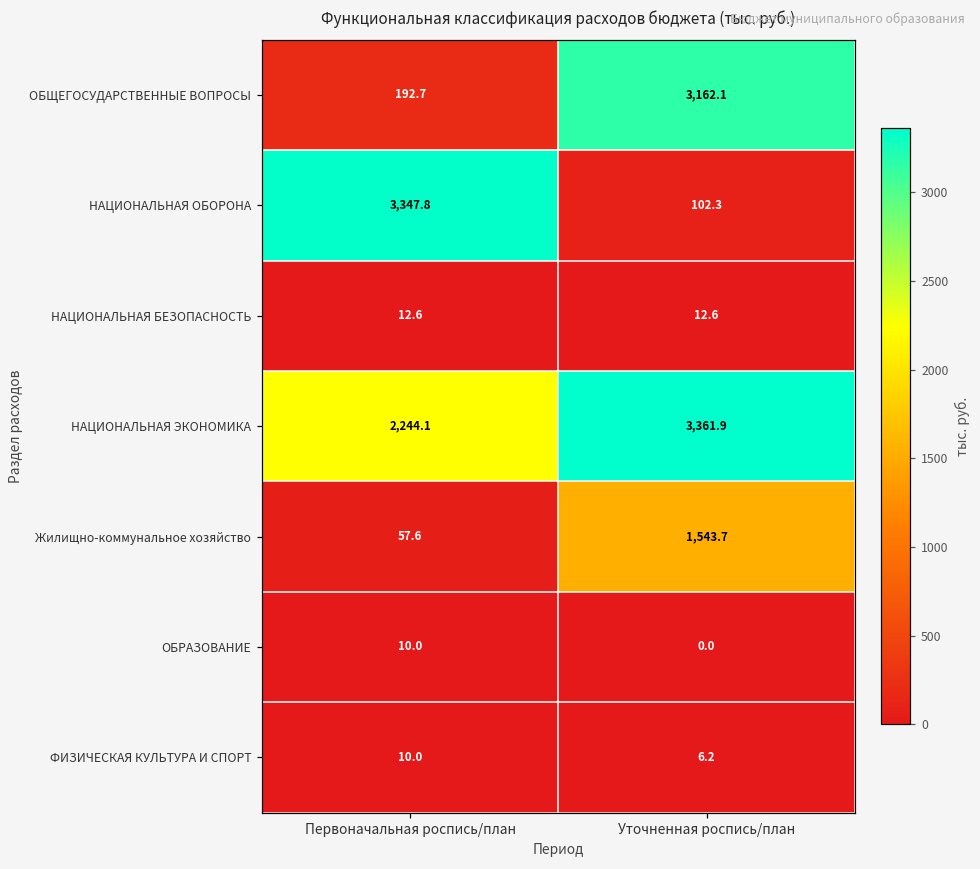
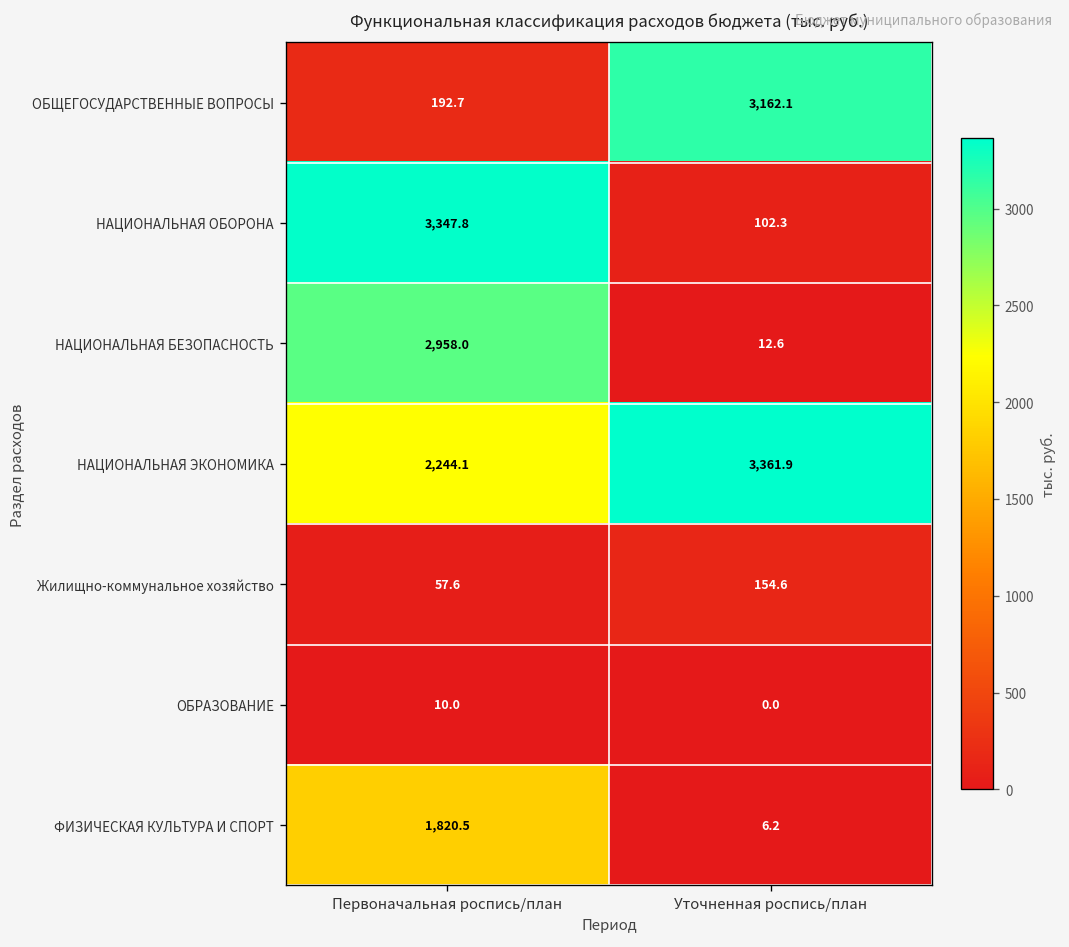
  {
    "ОБЩЕГОСУДАРСТВЕННЫЕ ВОПРОСЫ": {
      "Первоначальная роспись/план": "192.7",
      "Уточненная роспись/план": "3,162.1"
    },
    "НАЦИОНАЛЬНАЯ ОБОРОНА": {
      "Первоначальная роспись/план": "3,347.8",
      "Уточненная роспись/план": "102.3"
    },
    "НАЦИОНАЛЬНАЯ БЕЗОПАСНОСТЬ": {
-     "Первоначальная роспись/план": "12.6",
+     "Первоначальная роспись/план": "2,958.0",
      "Уточненная роспись/план": "12.6"
    },
    "НАЦИОНАЛЬНАЯ ЭКОНОМИКА": {
      "Первоначальная роспись/план": "2,244.1",
      "Уточненная роспись/план": "3,361.9"
    },
    "Жилищно-коммунальное хозяйство": {
      "Первоначальная роспись/план": "57.6",
-     "Уточненная роспись/план": "1,543.7"
+     "Уточненная роспись/план": "154.6"
    },
    "ОБРАЗОВАНИЕ": {
      "Первоначальная роспись/план": "10.0",
      "Уточненная роспись/план": "0.0"
    },
    "ФИЗИЧЕСКАЯ КУЛЬТУРА И СПОРТ": {
-     "Первоначальная роспись/план": "10.0",
+     "Первоначальная роспись/план": "1,820.5",
      "Уточненная роспись/план": "6.2"
    }
  }
